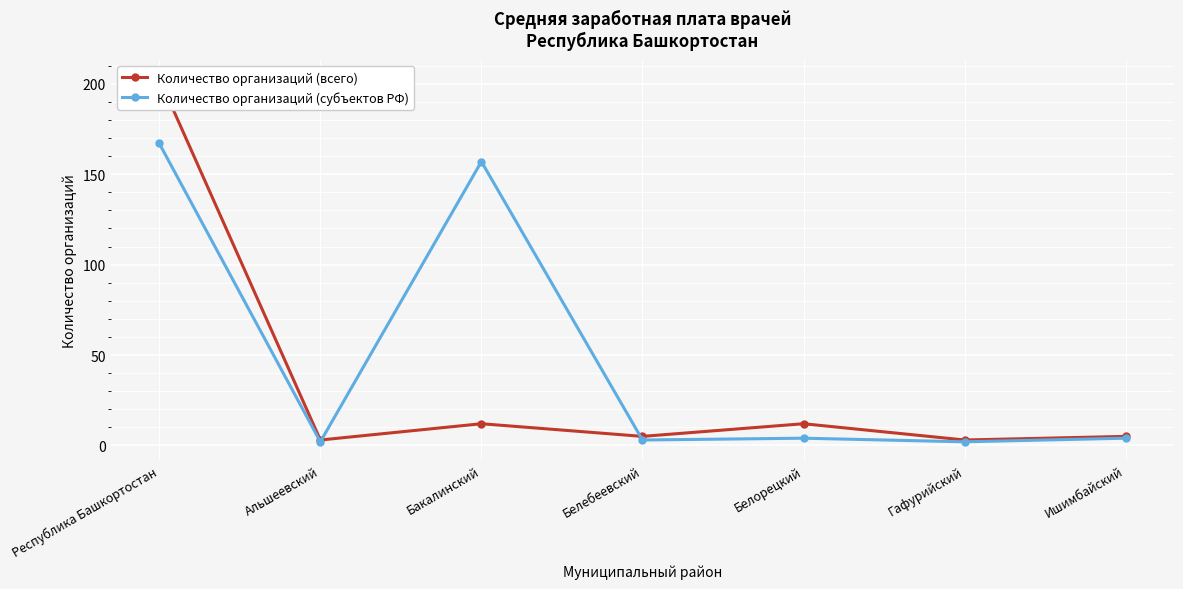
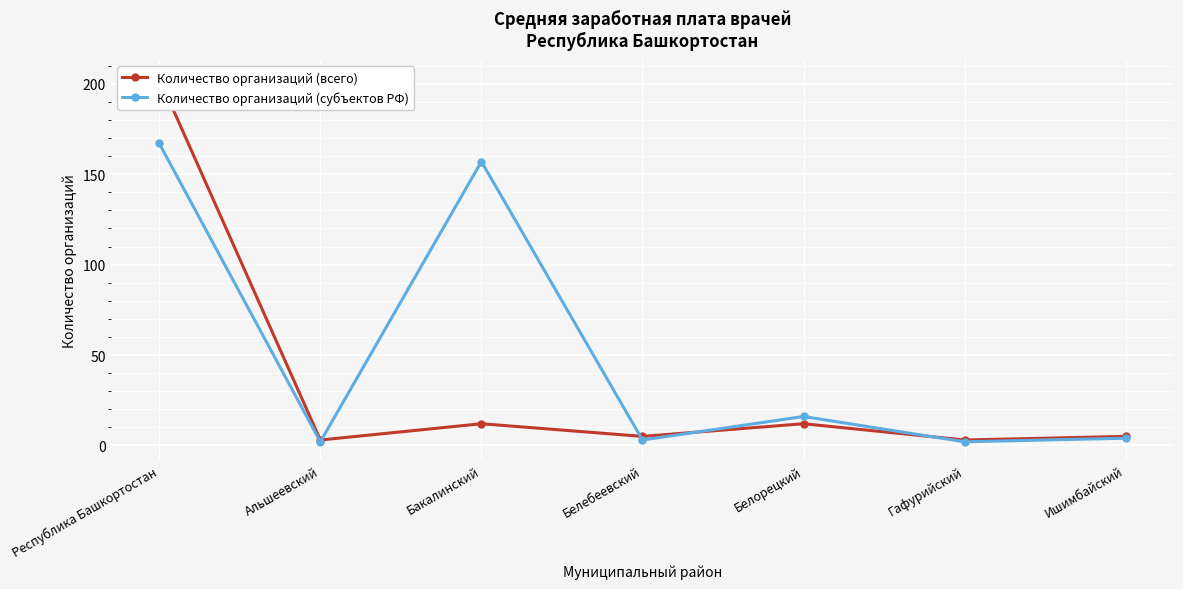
  {
    "Количество организаций (всего)": {
      "Бакалинский": 12,
      "Белебеевский": 5,
      "Белорецкий": 12
    },
    "Количество организаций (субъектов РФ)": {
      "Республика Башкортостан": 167,
      "Бакалинский": 157,
      "Белебеевский": 3,
-     "Белорецкий": 4
+     "Белорецкий": 16
    }
  }
